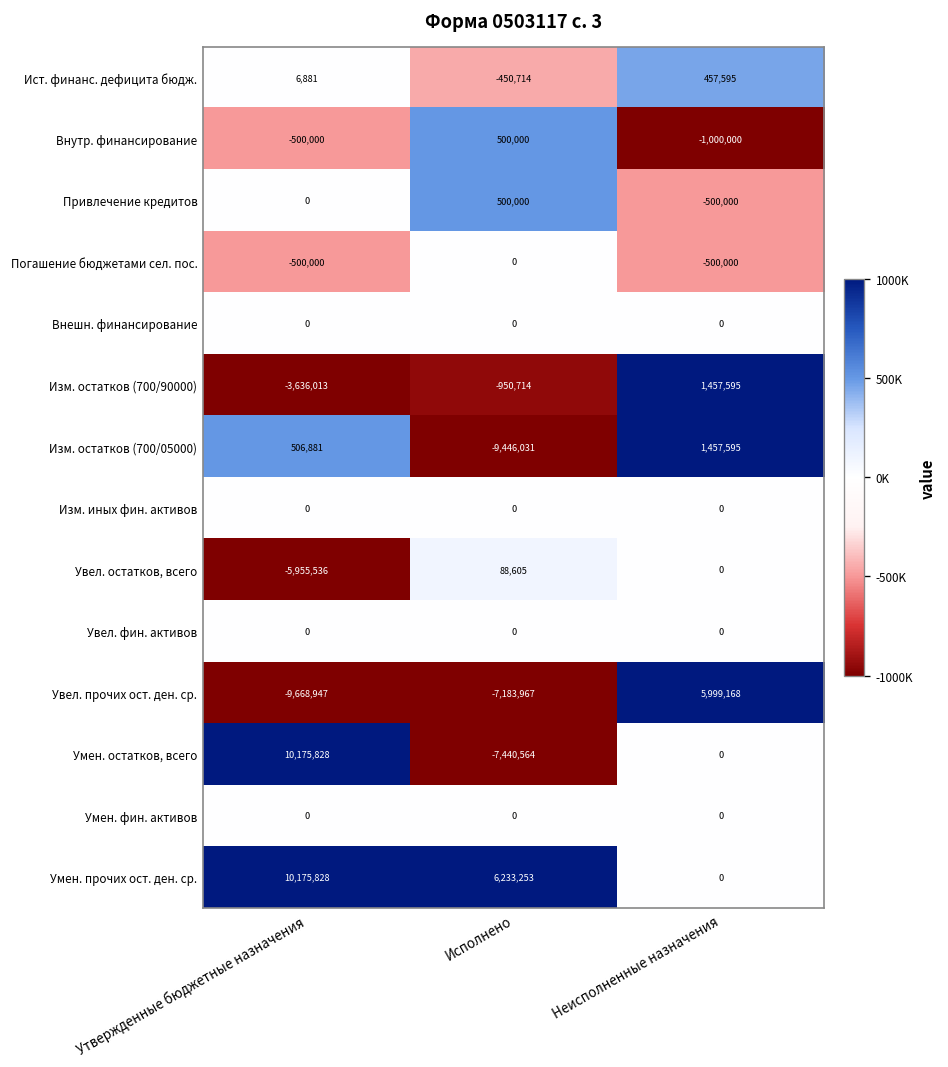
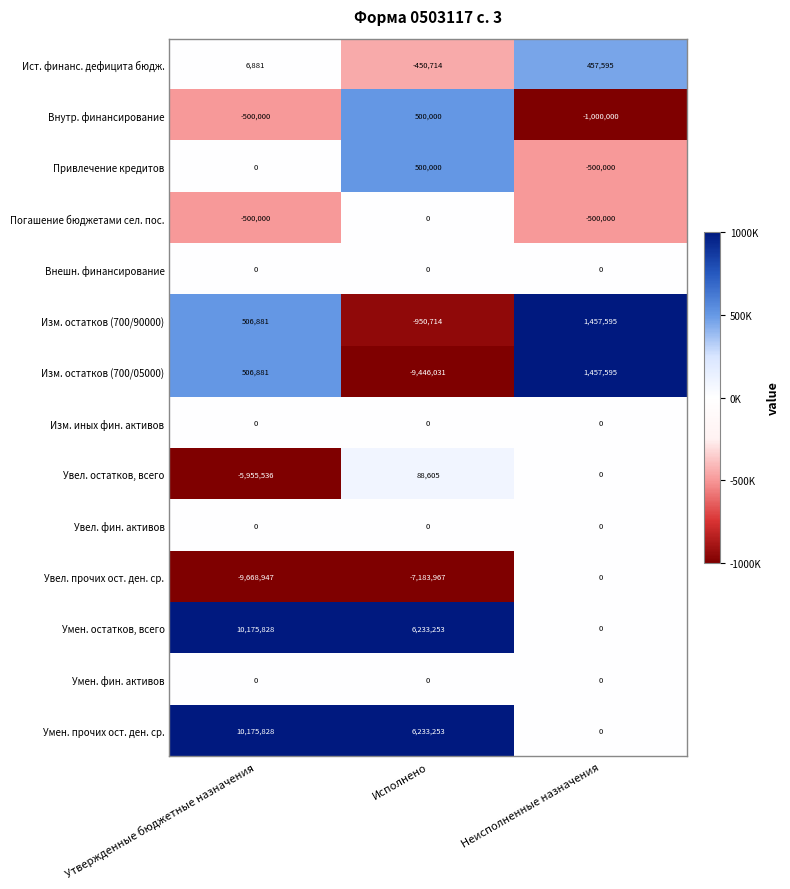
  {
    "Ист. финанс. дефицита бюдж.": {
      "Утвержденные бюджетные назначения": "6,881",
      "Исполнено": "-450,714",
      "Неисполненные назначения": "457,595"
    },
    "Внутр. финансирование": {
      "Утвержденные бюджетные назначения": "-500,000",
      "Исполнено": "500,000",
      "Неисполненные назначения": "-1,000,000"
    },
    "Привлечение кредитов": {
      "Утвержденные бюджетные назначения": "0",
      "Исполнено": "500,000",
      "Неисполненные назначения": "-500,000"
    },
    "Погашение бюджетами сел. пос.": {
      "Утвержденные бюджетные назначения": "-500,000",
      "Исполнено": "0",
      "Неисполненные назначения": "-500,000"
    },
    "Внешн. финансирование": {
      "Утвержденные бюджетные назначения": "0",
      "Исполнено": "0",
      "Неисполненные назначения": "0"
    },
    "Изм. остатков (700/90000)": {
-     "Утвержденные бюджетные назначения": "-3,636,013",
+     "Утвержденные бюджетные назначения": "506,881",
      "Исполнено": "-950,714",
      "Неисполненные назначения": "1,457,595"
    },
    "Изм. остатков (700/05000)": {
      "Утвержденные бюджетные назначения": "506,881",
      "Исполнено": "-9,446,031",
      "Неисполненные назначения": "1,457,595"
    },
    "Изм. иных фин. активов": {
      "Утвержденные бюджетные назначения": "0",
      "Исполнено": "0",
      "Неисполненные назначения": "0"
    },
    "Увел. остатков, всего": {
      "Утвержденные бюджетные назначения": "-5,955,536",
      "Исполнено": "88,605",
      "Неисполненные назначения": "0"
    },
    "Увел. фин. активов": {
      "Утвержденные бюджетные назначения": "0",
      "Исполнено": "0",
      "Неисполненные назначения": "0"
    },
    "Увел. прочих ост. ден. ср.": {
      "Утвержденные бюджетные назначения": "-9,668,947",
      "Исполнено": "-7,183,967",
-     "Неисполненные назначения": "5,999,168"
+     "Неисполненные назначения": "0"
    },
    "Умен. остатков, всего": {
      "Утвержденные бюджетные назначения": "10,175,828",
-     "Исполнено": "-7,440,564",
+     "Исполнено": "6,233,253",
      "Неисполненные назначения": "0"
    },
    "Умен. фин. активов": {
      "Утвержденные бюджетные назначения": "0",
      "Исполнено": "0",
      "Неисполненные назначения": "0"
    },
    "Умен. прочих ост. ден. ср.": {
      "Утвержденные бюджетные назначения": "10,175,828",
      "Исполнено": "6,233,253",
      "Неисполненные назначения": "0"
    }
  }
